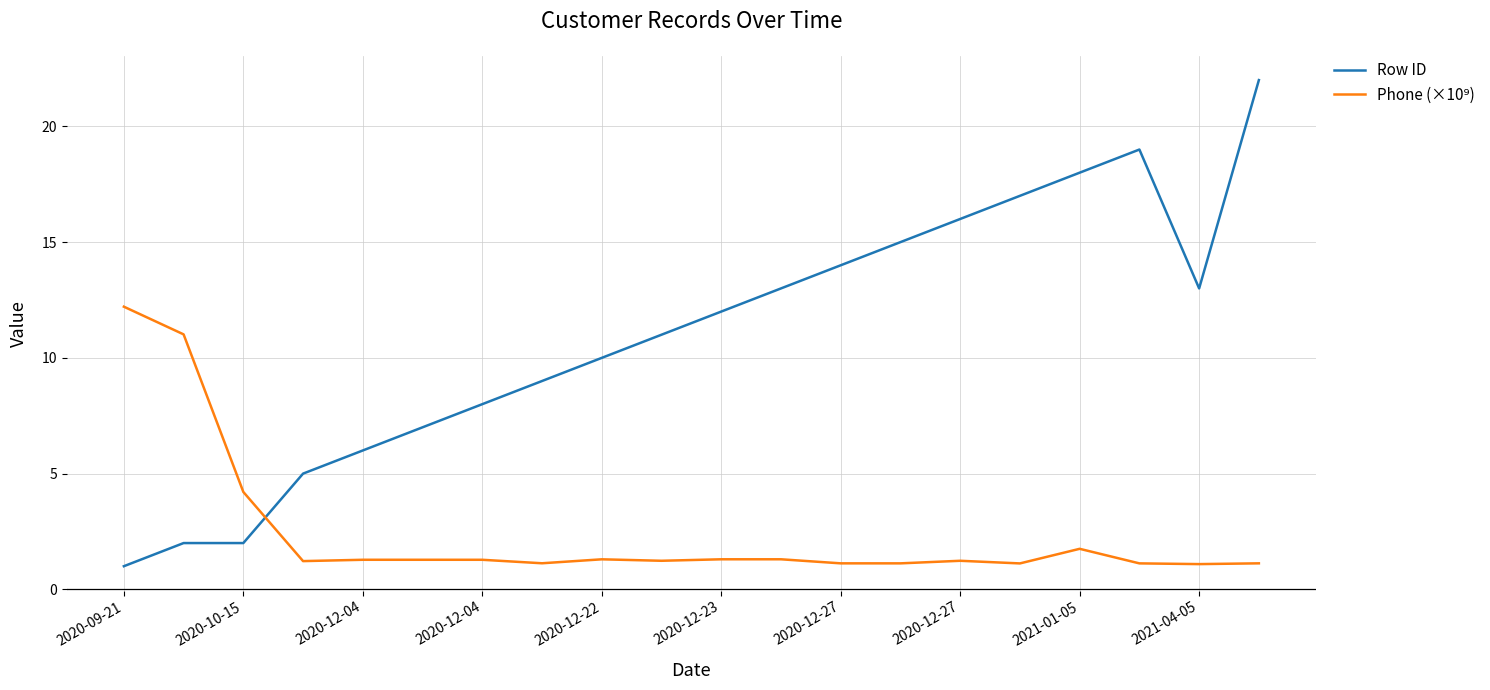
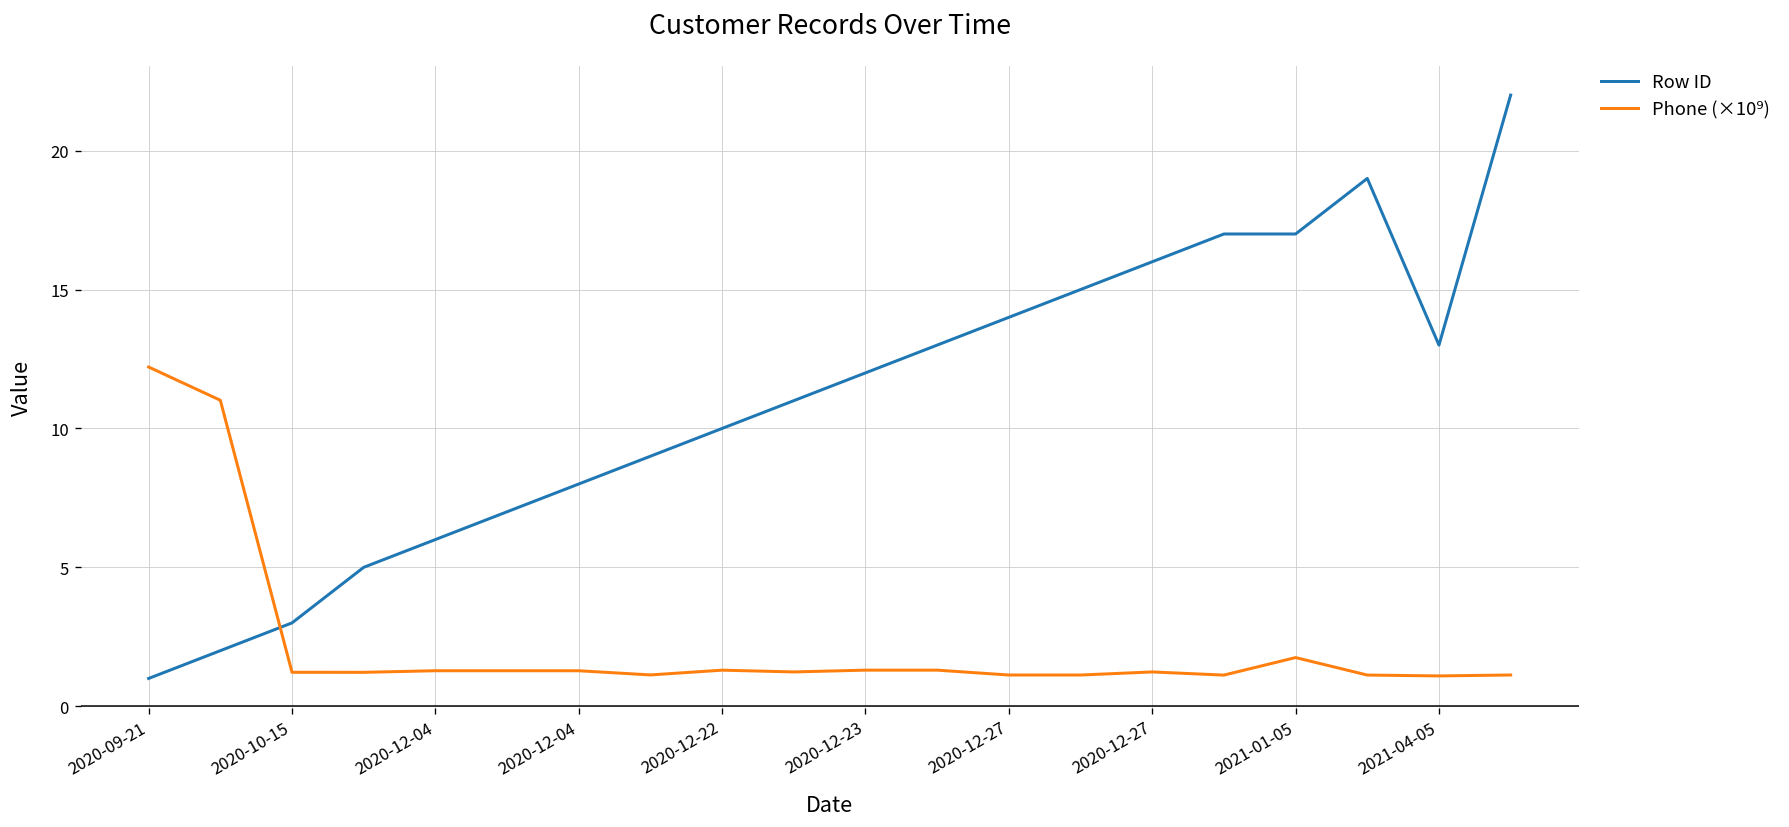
  {
    "Row ID": {
      "2020-09-21": 1,
-     "2020-10-15": 2,
-     "2021-01-05": 18,
+     "2020-10-15": 3,
+     "2021-01-05": 17,
      "2021-04-05": 13
    },
    "Phone (×10⁹)": {
      "2020-09-21": 12.2,
-     "2020-10-15": 4.2,
+     "2020-10-15": 1.2,
      "2021-01-05": 1.8,
      "2021-04-05": 1.1
    }
  }
